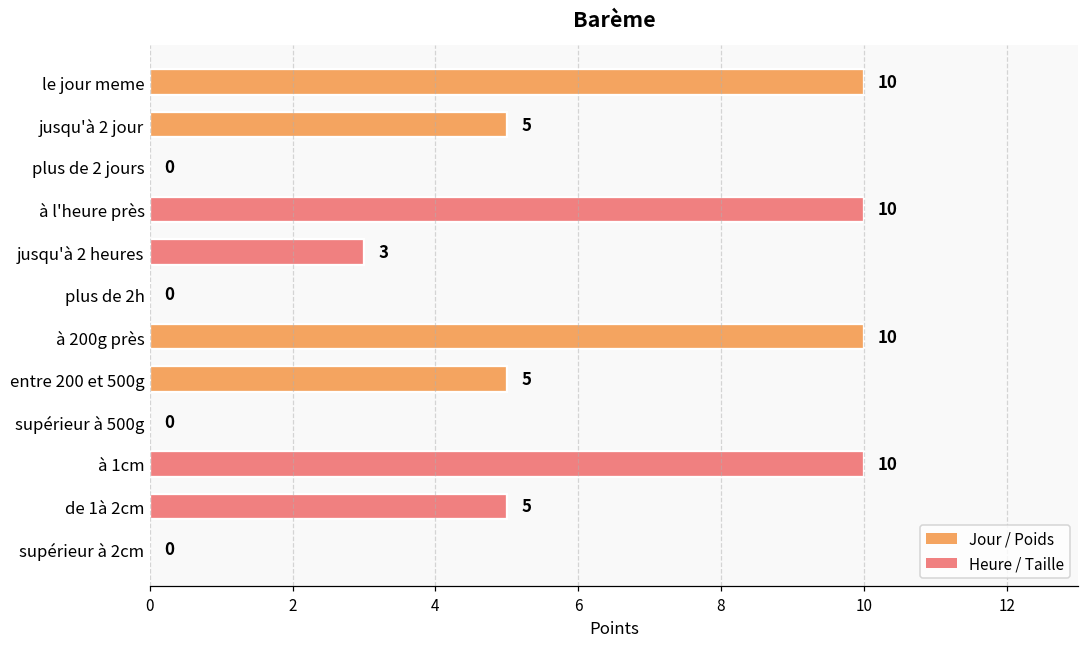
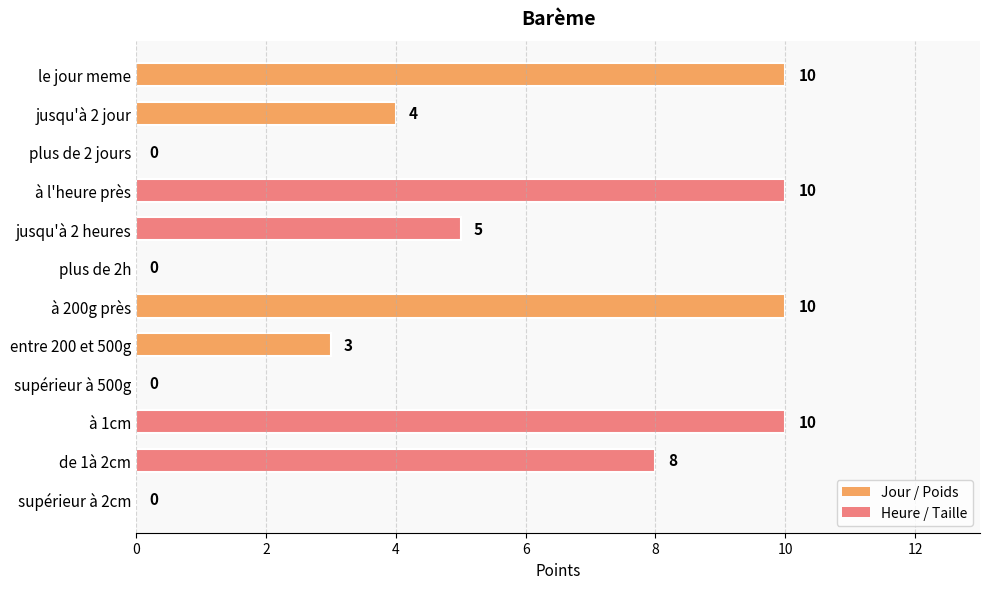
  {
    "le jour meme": 10,
-   "jusqu'à 2 jour": 5,
+   "jusqu'à 2 jour": 4,
    "plus de 2 jours": 0,
    "à l'heure près": 10,
-   "jusqu'à 2 heures": 3,
+   "jusqu'à 2 heures": 5,
    "plus de 2h": 0,
    "à 200g près": 10,
-   "entre 200 et 500g": 5,
+   "entre 200 et 500g": 3,
    "supérieur à 500g": 0,
    "à 1cm": 10,
-   "de 1à 2cm": 5,
+   "de 1à 2cm": 8,
    "supérieur à 2cm": 0
  }
